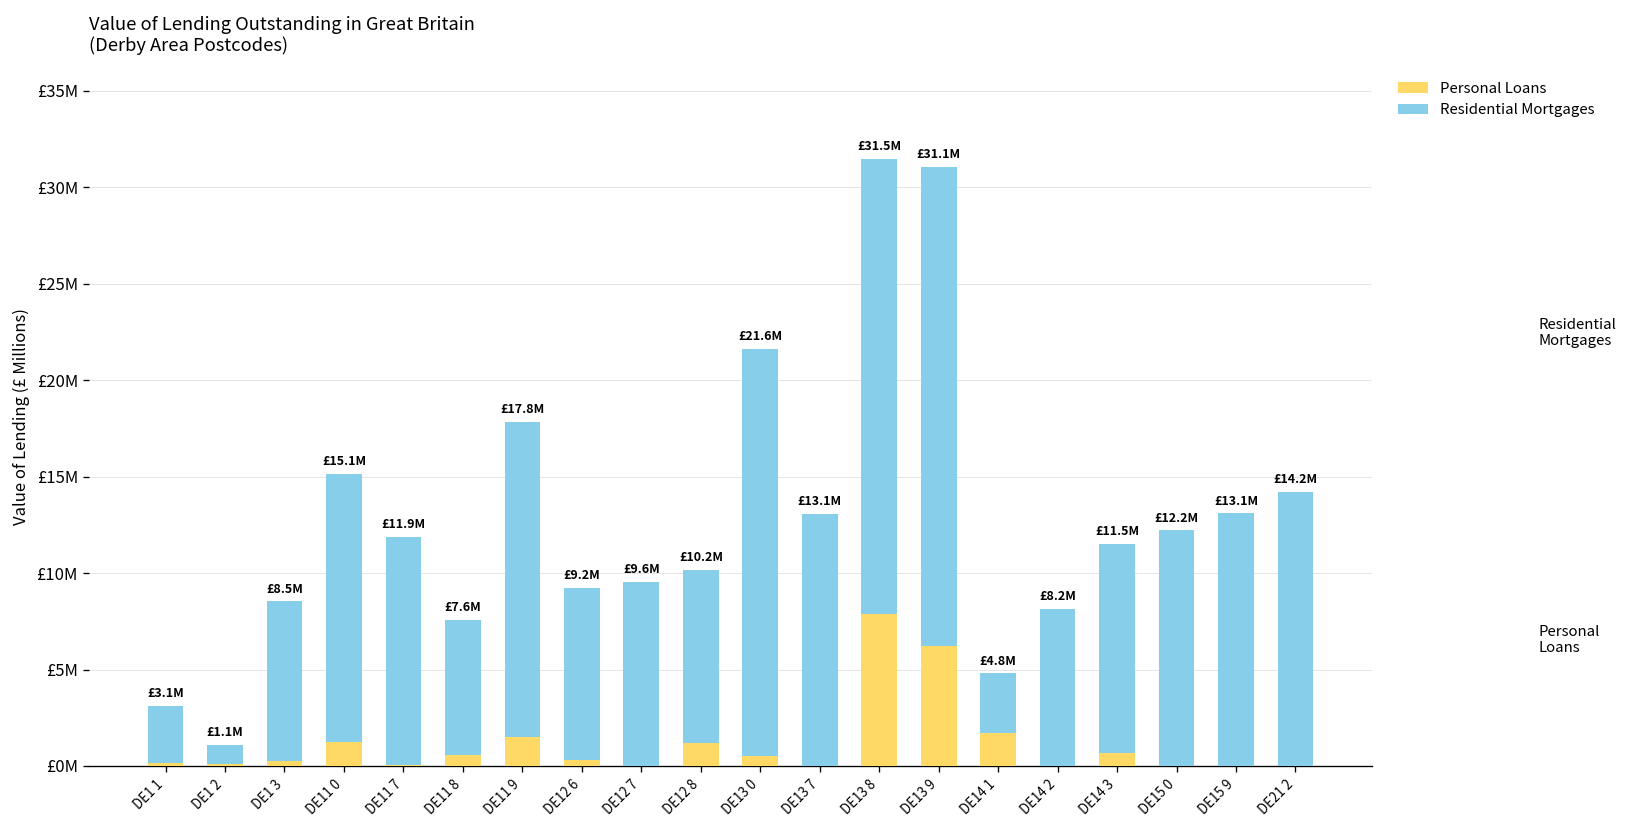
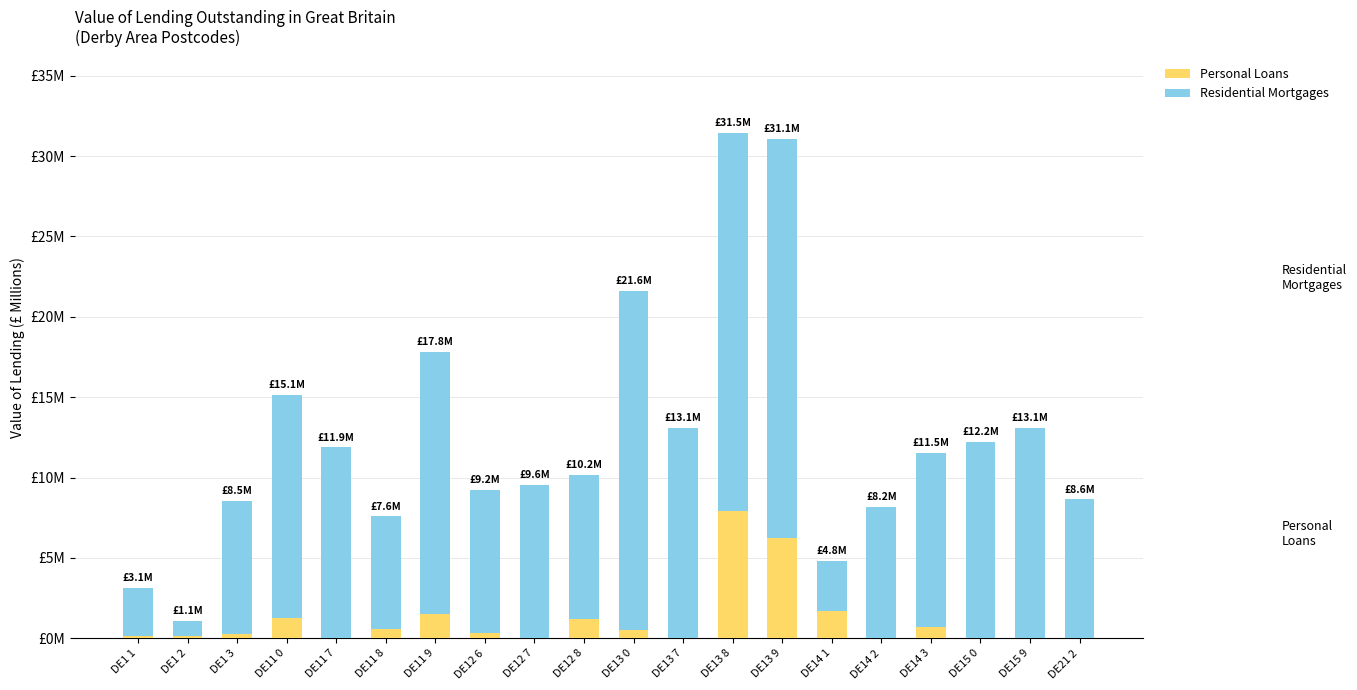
  {
    "Personal Loans": {
      "DE1 3": "£300000",
      "DE11 0": "£1300000",
      "DE11 8": "£600000",
      "DE11 9": "£1500000",
      "DE12 6": "£300000",
      "DE12 7": "£0",
      "DE12 8": "£1200000",
      "DE13 0": "£500000",
      "DE13 7": "£0",
      "DE13 8": "£7900000",
      "DE13 9": "£6200000",
      "DE14 1": "£1700000",
      "DE14 2": "£0",
      "DE14 3": "£700000",
      "DE15 0": "£0",
      "DE15 9": "£0",
      "DE21 2": "£0"
    },
    "Residential Mortgages": {
      "DE12 7": "£9.6M",
      "DE13 7": "£13.1M",
      "DE14 2": "£8.2M",
      "DE15 0": "£12.2M",
      "DE15 9": "£13.1M",
-     "DE21 2": "£14.2M"
+     "DE21 2": "£8.6M"
    }
  }
